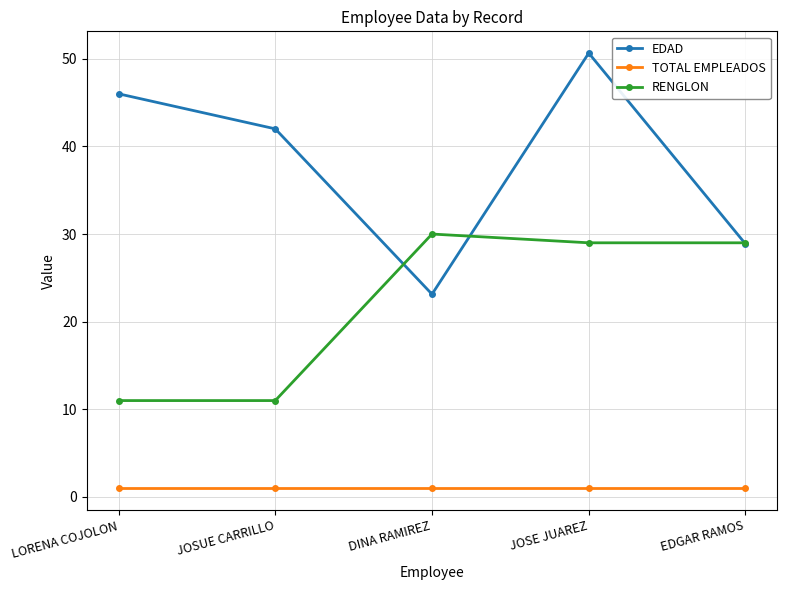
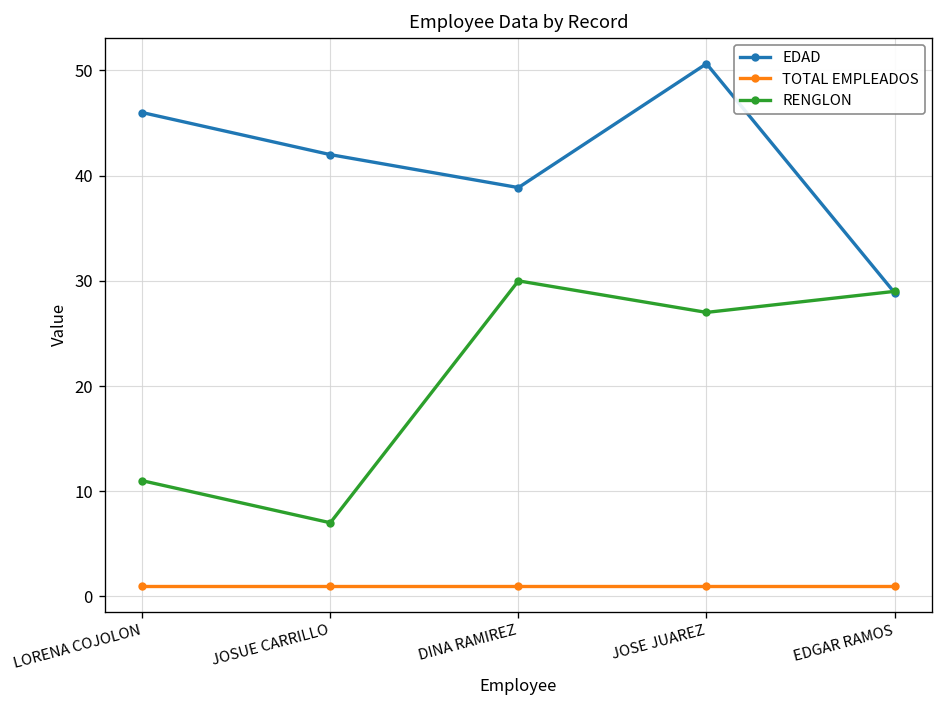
  {
    "EDAD": {
      "LORENA COJOLON": 46,
      "JOSUE CARRILLO": 42,
-     "DINA RAMIREZ": 23,
+     "DINA RAMIREZ": 39,
      "JOSE JUAREZ": 51
    },
    "TOTAL EMPLEADOS": {
      "LORENA COJOLON": 1,
      "JOSUE CARRILLO": 1,
      "DINA RAMIREZ": 1,
      "JOSE JUAREZ": 1,
      "EDGAR RAMOS": 1
    },
    "RENGLON": {
      "LORENA COJOLON": 11,
-     "JOSUE CARRILLO": 11,
+     "JOSUE CARRILLO": 7,
      "DINA RAMIREZ": 30,
-     "JOSE JUAREZ": 29
+     "JOSE JUAREZ": 27
    }
  }
